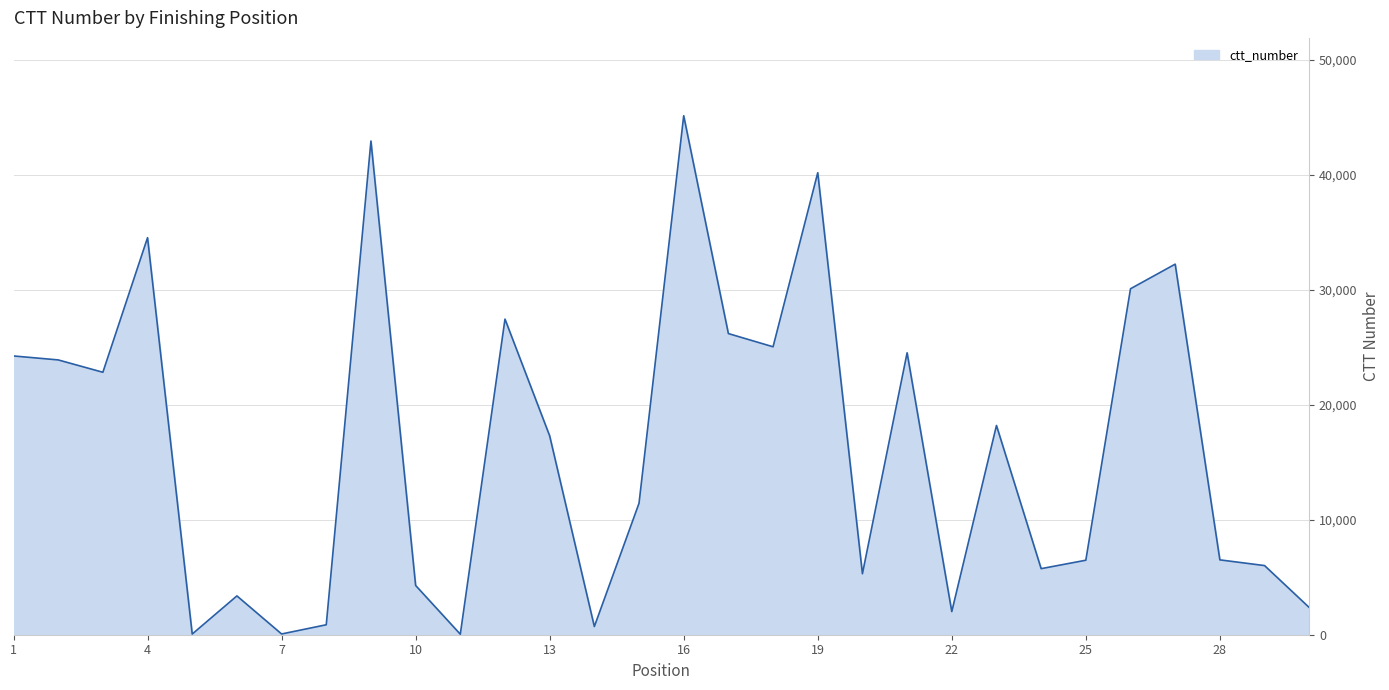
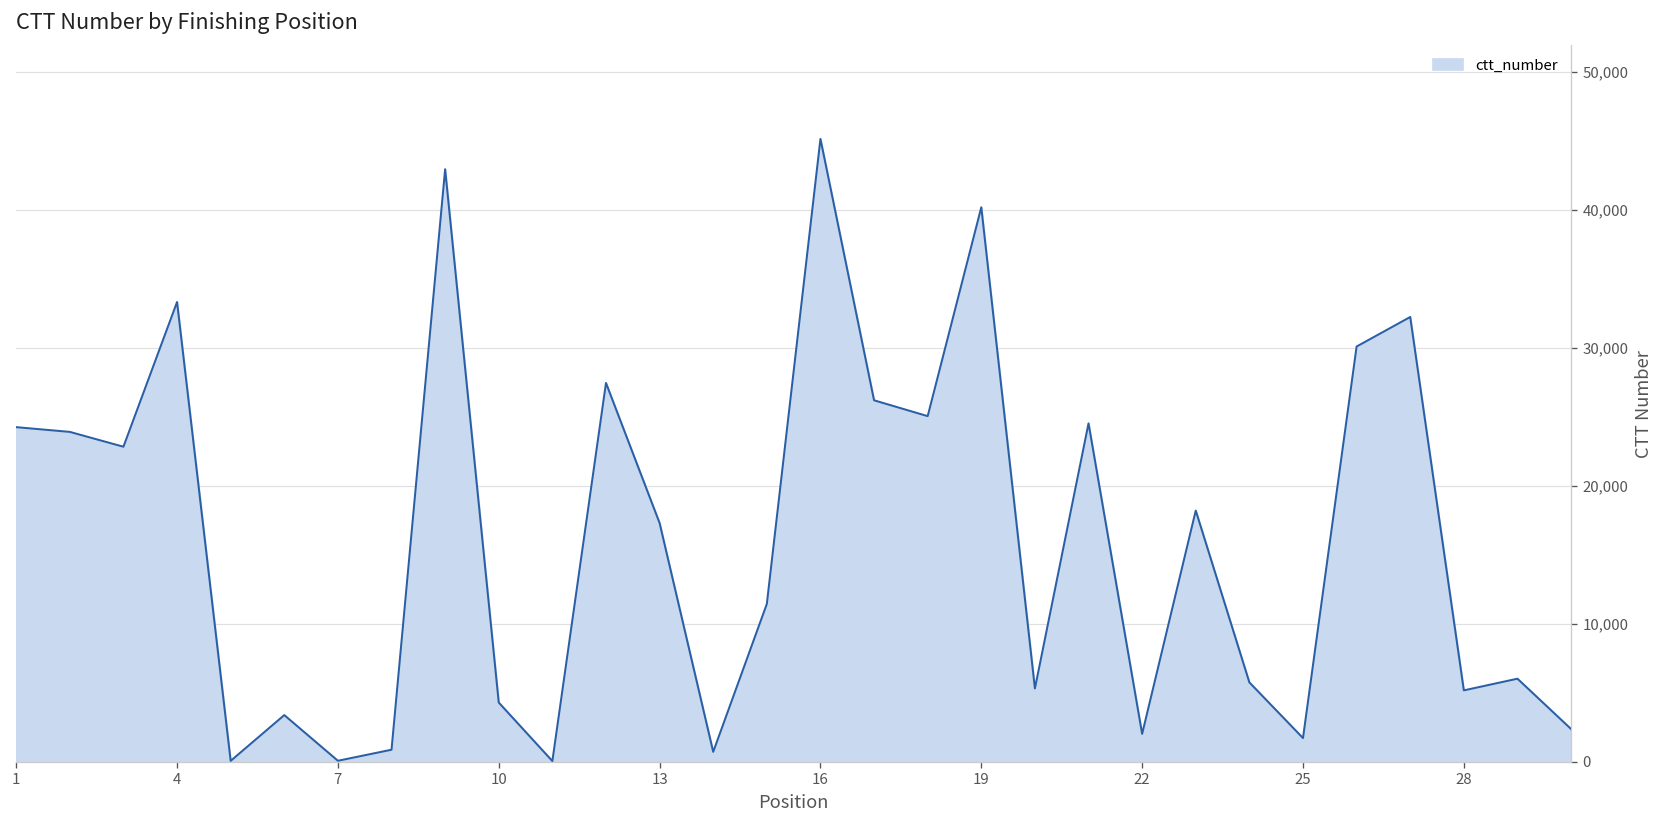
  {
    "1": "24,300",
-   "4": "34,500",
+   "4": "33,300",
    "7": "100",
    "10": "4,300",
    "13": "17,300",
    "16": "45,200",
    "19": "40,200",
    "22": "2,000",
-   "25": "6,500",
-   "28": "6,500"
+   "25": "1,700",
+   "28": "5,200"
  }
